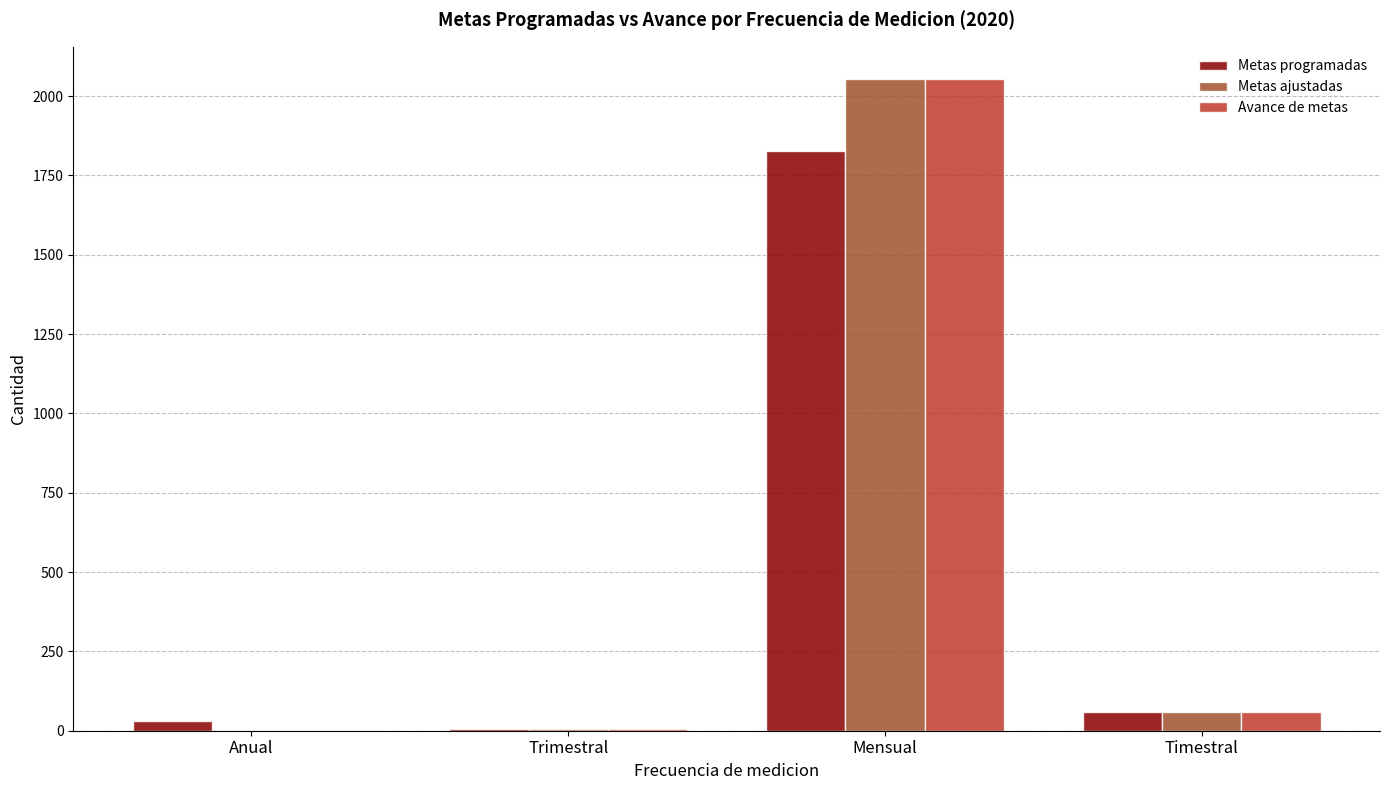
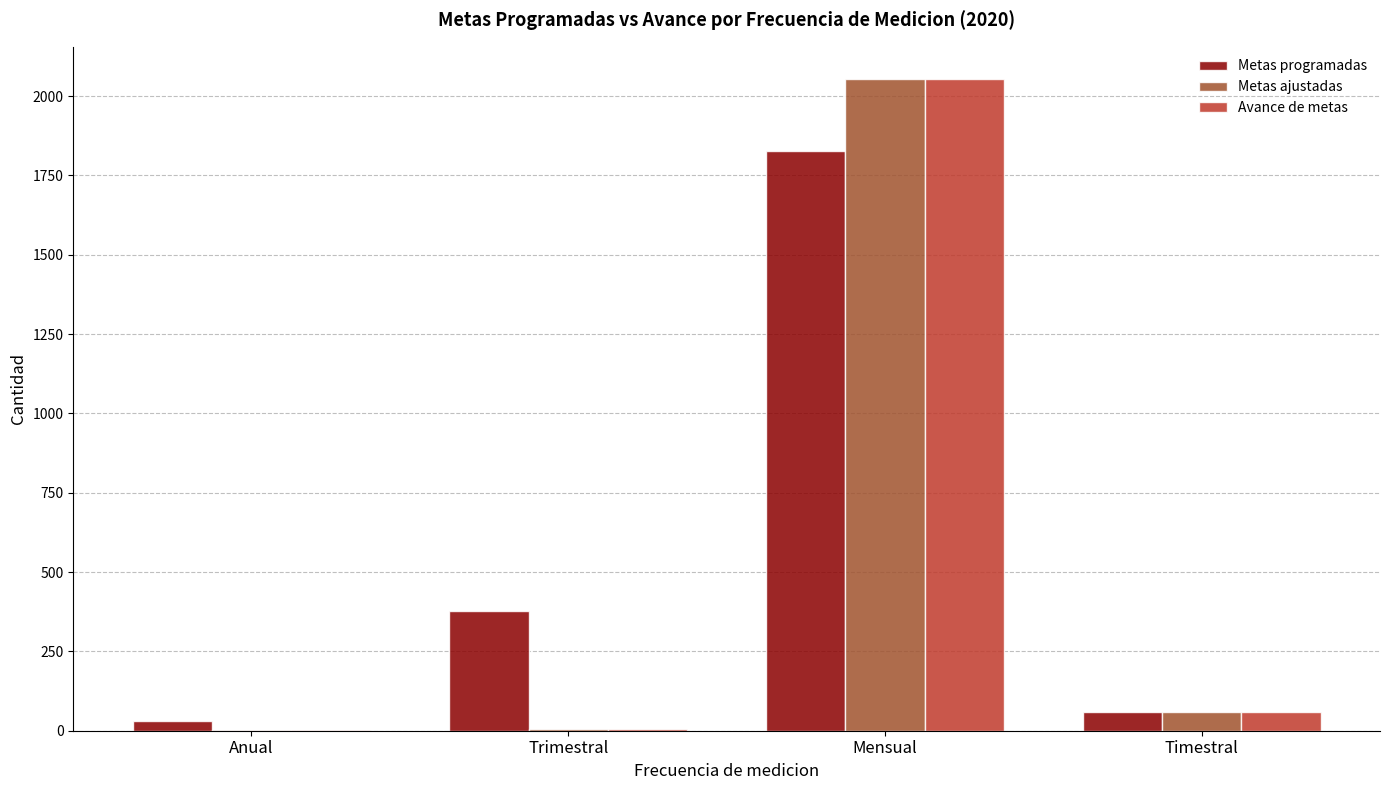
  {
    "Metas programadas": {
      "Anual": 30,
-     "Trimestral": 10,
+     "Trimestral": 380,
      "Mensual": 1830,
      "Timestral": 60
    }
  }
